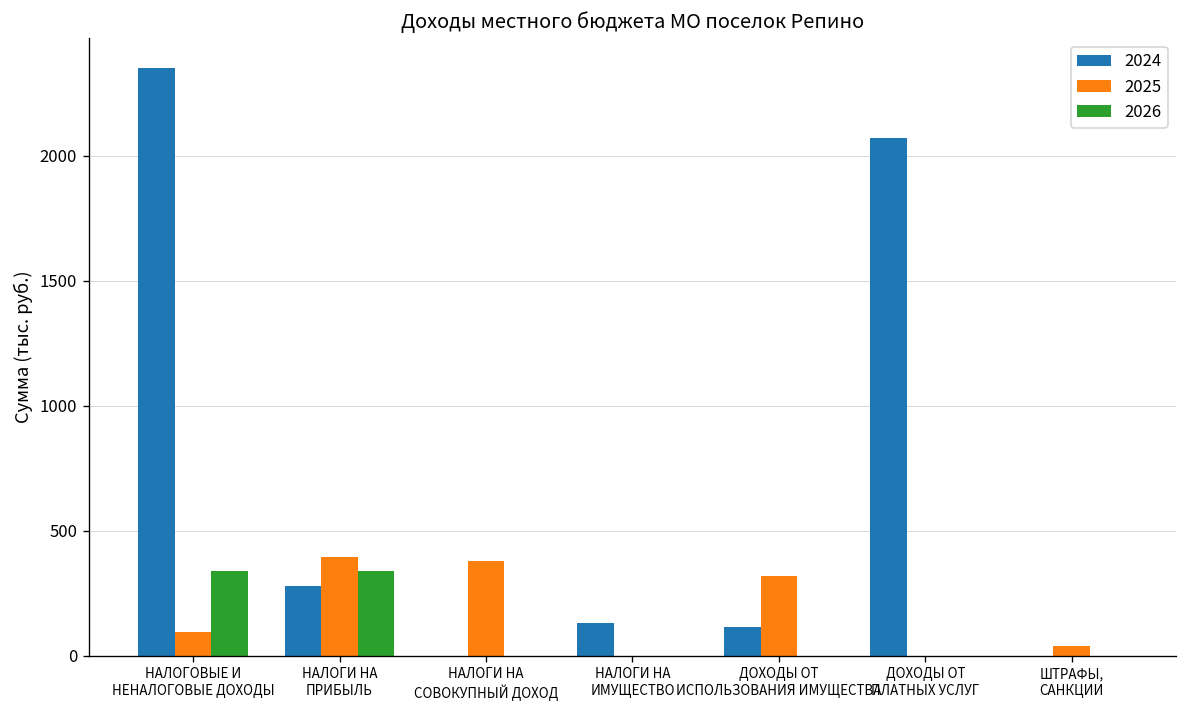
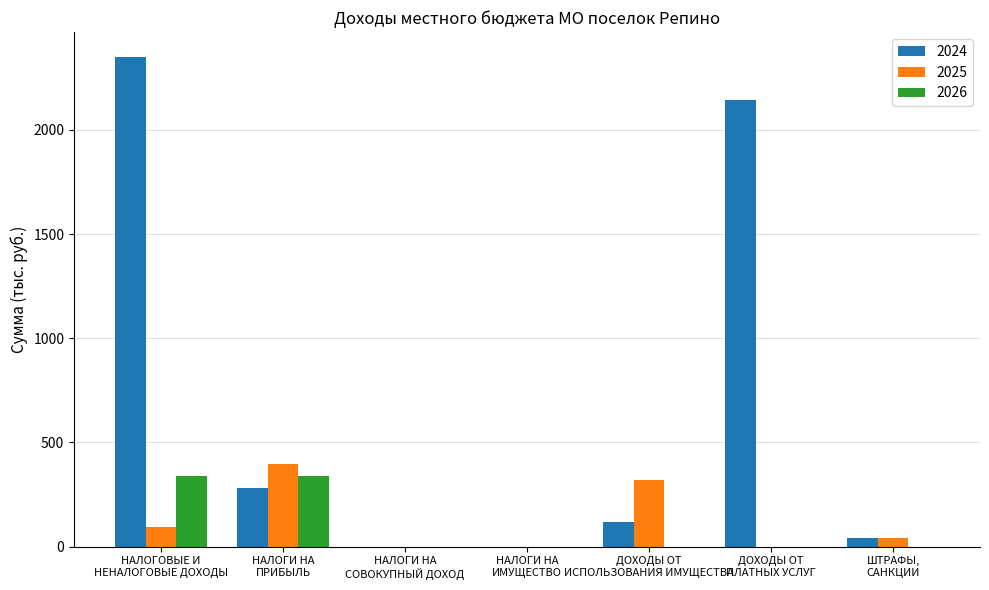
  {
    "2024": {
      "НАЛОГОВЫЕ И НЕНАЛОГОВЫЕ ДОХОДЫ": 2350,
      "НАЛОГИ НА ПРИБЫЛЬ": 280,
      "НАЛОГИ НА СОВОКУПНЫЙ ДОХОД": 0,
-     "НАЛОГИ НА ИМУЩЕСТВО": 130,
+     "НАЛОГИ НА ИМУЩЕСТВО": 0,
      "ДОХОДЫ ОТ ИСПОЛЬЗОВАНИЯ ИМУЩЕСТВА": 120,
-     "ДОХОДЫ ОТ ПЛАТНЫХ УСЛУГ": 2070,
-     "ШТРАФЫ, САНКЦИИ": 0
+     "ДОХОДЫ ОТ ПЛАТНЫХ УСЛУГ": 2140,
+     "ШТРАФЫ, САНКЦИИ": 40
    },
    "2025": {
      "НАЛОГОВЫЕ И НЕНАЛОГОВЫЕ ДОХОДЫ": 90,
      "НАЛОГИ НА ПРИБЫЛЬ": 390,
-     "НАЛОГИ НА СОВОКУПНЫЙ ДОХОД": 380,
+     "НАЛОГИ НА СОВОКУПНЫЙ ДОХОД": 0,
      "НАЛОГИ НА ИМУЩЕСТВО": 0,
      "ДОХОДЫ ОТ ИСПОЛЬЗОВАНИЯ ИМУЩЕСТВА": 320,
      "ДОХОДЫ ОТ ПЛАТНЫХ УСЛУГ": 0,
      "ШТРАФЫ, САНКЦИИ": 40
    },
    "2026": {
      "НАЛОГОВЫЕ И НЕНАЛОГОВЫЕ ДОХОДЫ": 340,
      "НАЛОГИ НА ПРИБЫЛЬ": 340,
      "НАЛОГИ НА СОВОКУПНЫЙ ДОХОД": 0,
      "НАЛОГИ НА ИМУЩЕСТВО": 0,
      "ДОХОДЫ ОТ ИСПОЛЬЗОВАНИЯ ИМУЩЕСТВА": 0,
      "ДОХОДЫ ОТ ПЛАТНЫХ УСЛУГ": 0,
      "ШТРАФЫ, САНКЦИИ": 0
    }
  }
